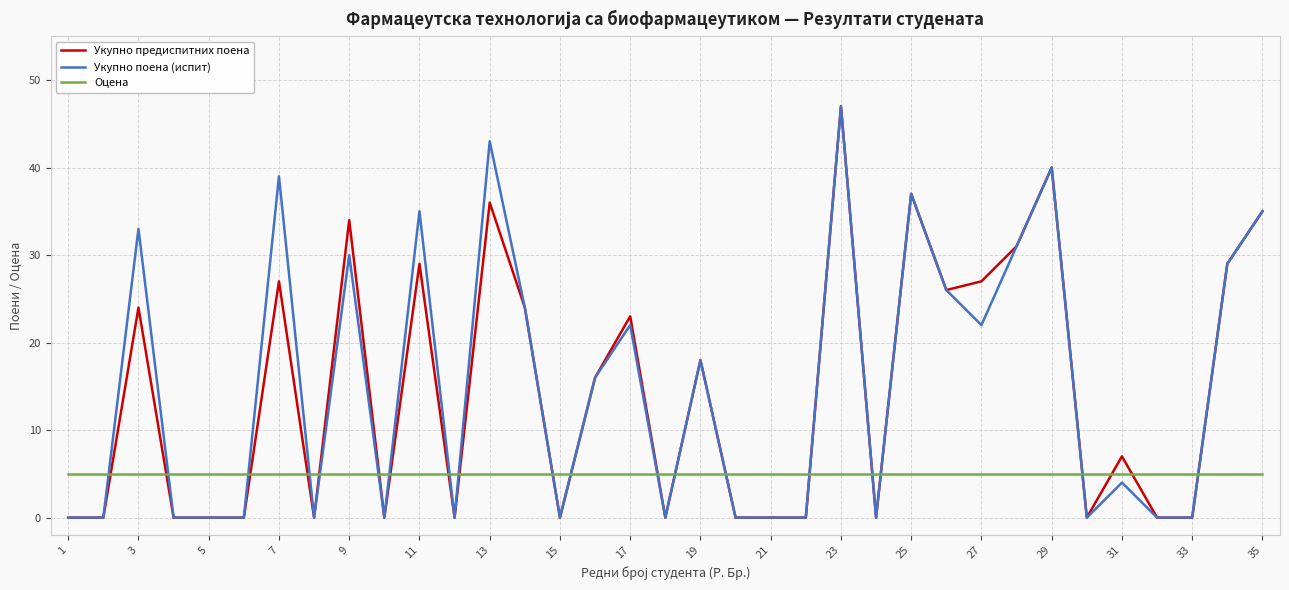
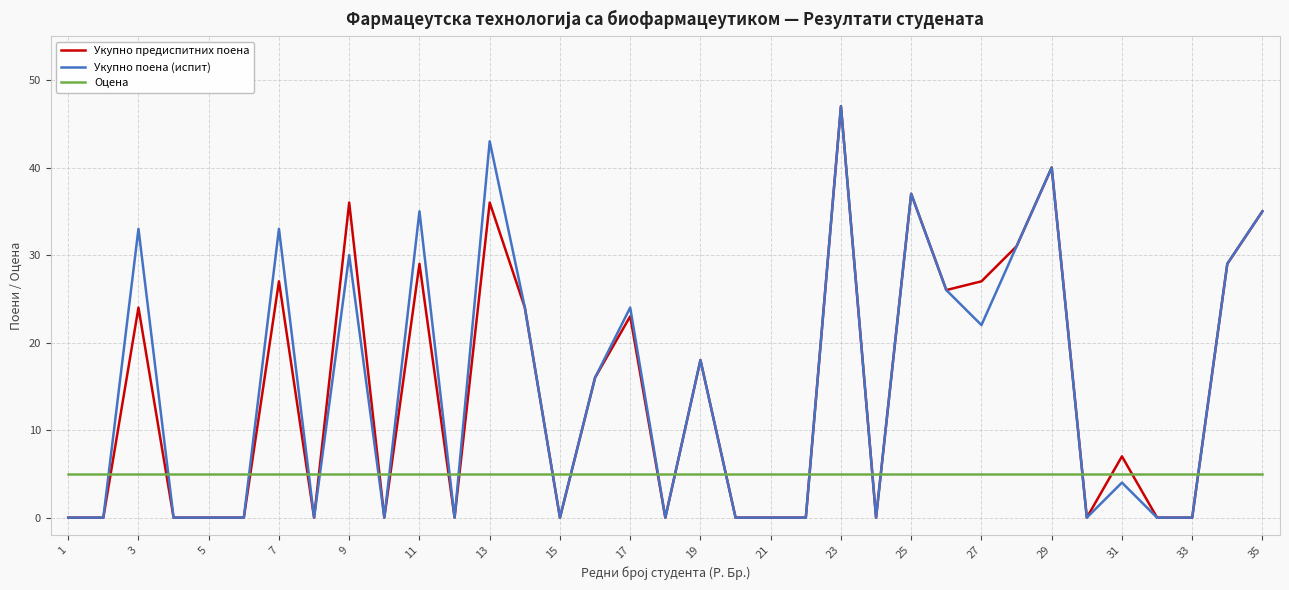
  {
    "Укупно предиспитних поена": {
      "3": 24,
      "7": 27,
-     "9": 34,
+     "9": 36,
      "11": 29,
      "13": 36,
      "17": 23,
      "27": 27,
      "31": 7
    },
    "Укупно поена (испит)": {
      "3": 33,
-     "7": 39,
+     "7": 33,
      "9": 30,
      "11": 35,
      "13": 43,
-     "17": 22,
+     "17": 24,
      "27": 22,
      "31": 4
    },
    "Оцена": {
      "1": 5,
      "3": 5,
      "5": 5,
      "7": 5,
      "9": 5,
      "11": 5,
      "13": 5,
      "15": 5,
      "17": 5,
      "19": 5,
      "21": 5,
      "23": 5,
      "25": 5,
      "27": 5,
      "29": 5,
      "31": 5,
      "33": 5,
      "35": 5
    }
  }
